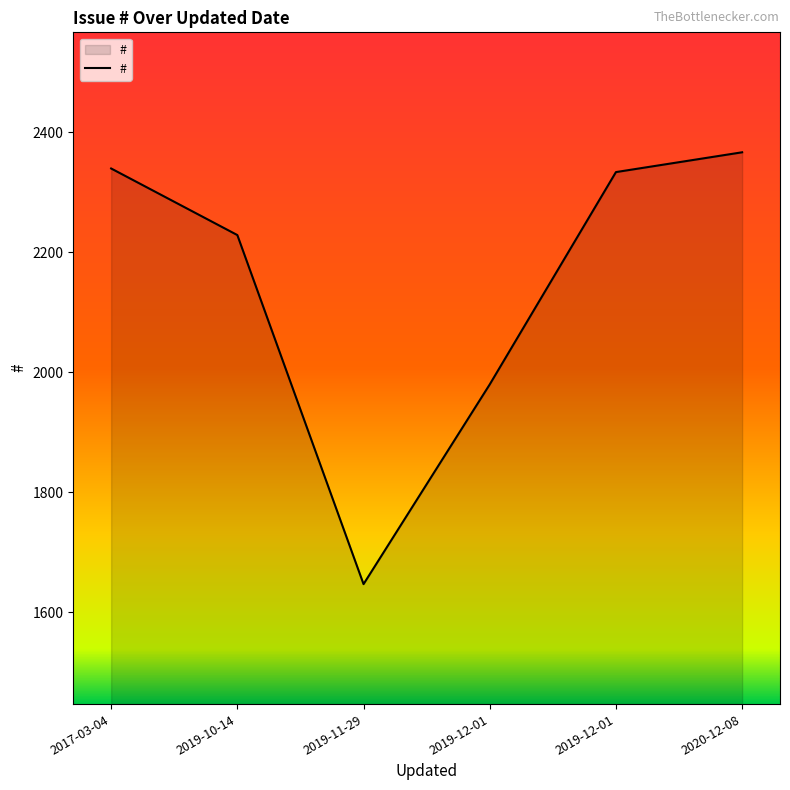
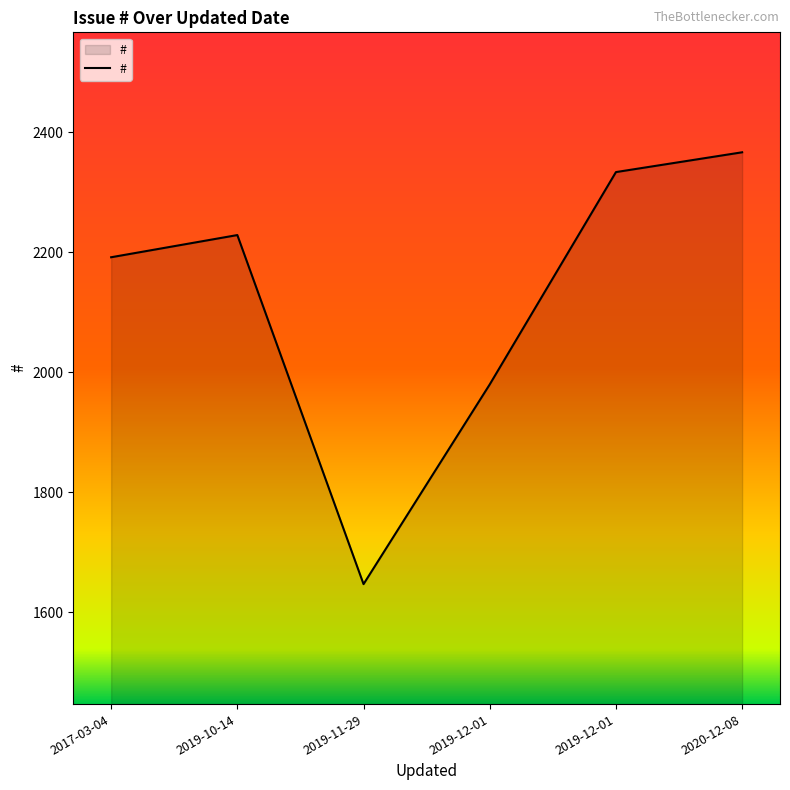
  {
-   "2017-03-04": 2340,
+   "2017-03-04": 2190,
    "2019-10-14": 2230,
    "2019-11-29": 1650,
    "2020-12-08": 2370
  }
